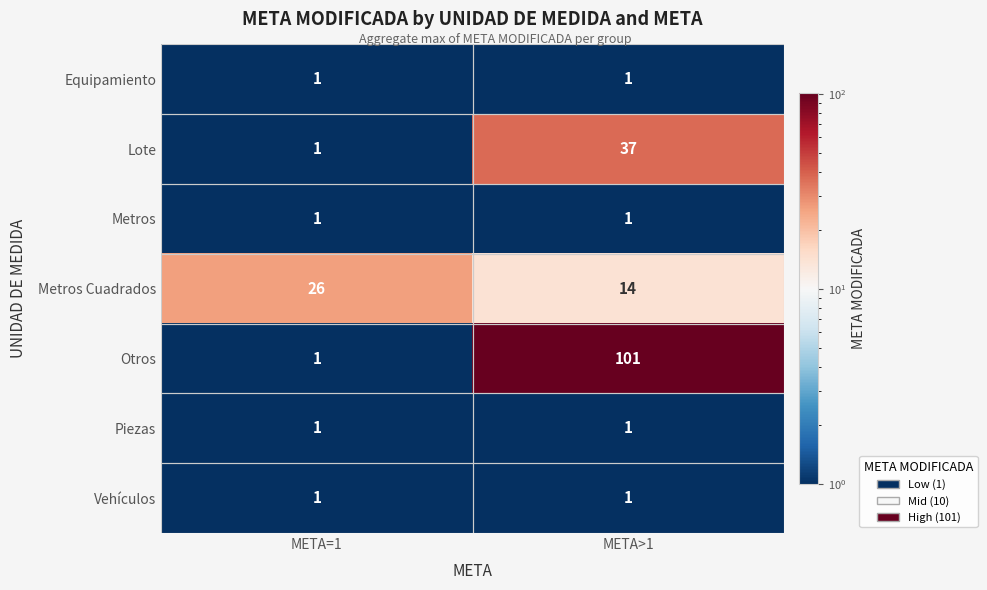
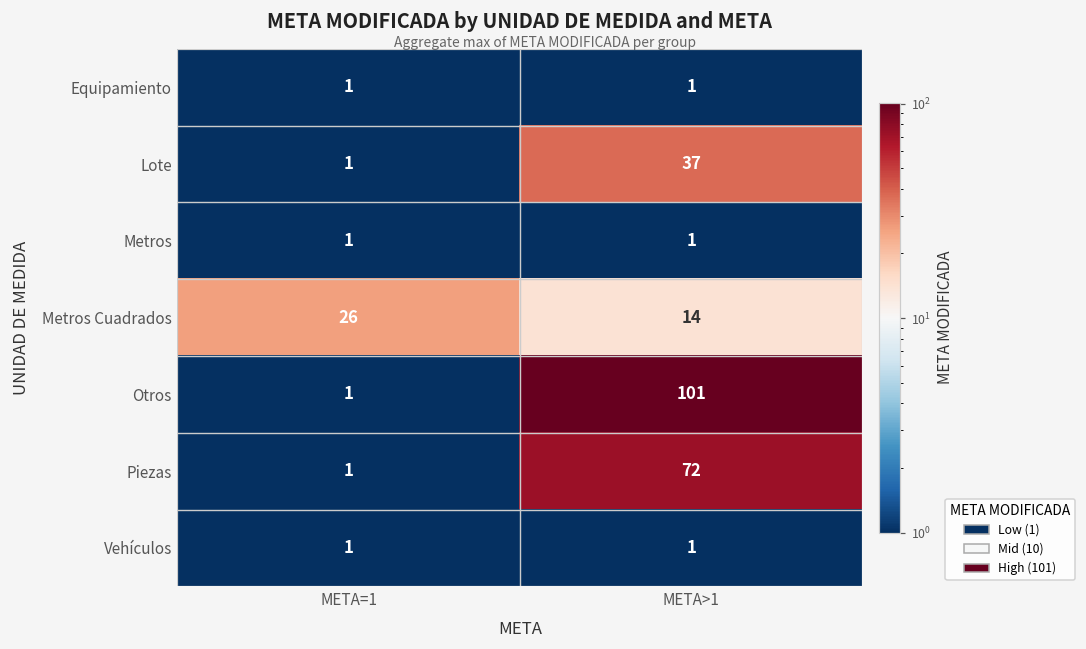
  {
    "Equipamiento": {
      "META=1": 1,
      "META>1": 1
    },
    "Lote": {
      "META=1": 1,
      "META>1": 37
    },
    "Metros": {
      "META=1": 1,
      "META>1": 1
    },
    "Metros Cuadrados": {
      "META=1": 26,
      "META>1": 14
    },
    "Otros": {
      "META=1": 1,
      "META>1": 101
    },
    "Piezas": {
      "META=1": 1,
-     "META>1": 1
+     "META>1": 72
    },
    "Vehículos": {
      "META=1": 1,
      "META>1": 1
    }
  }
